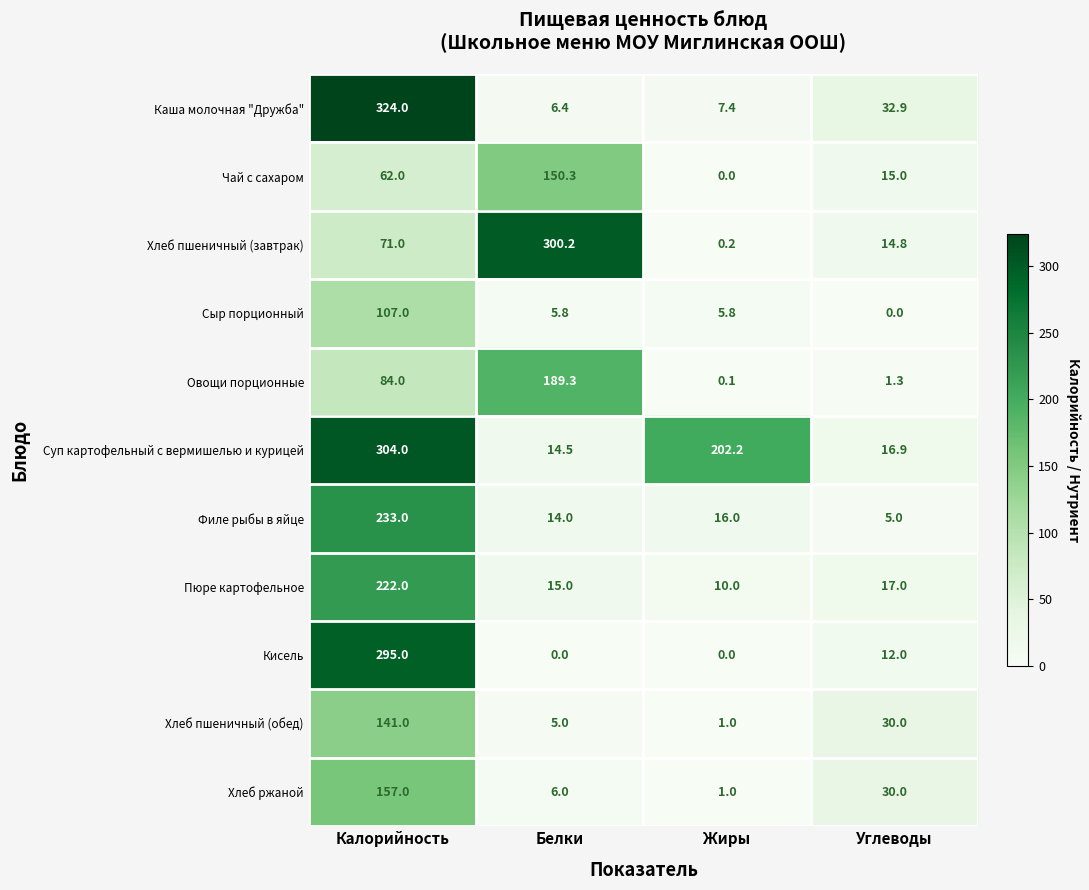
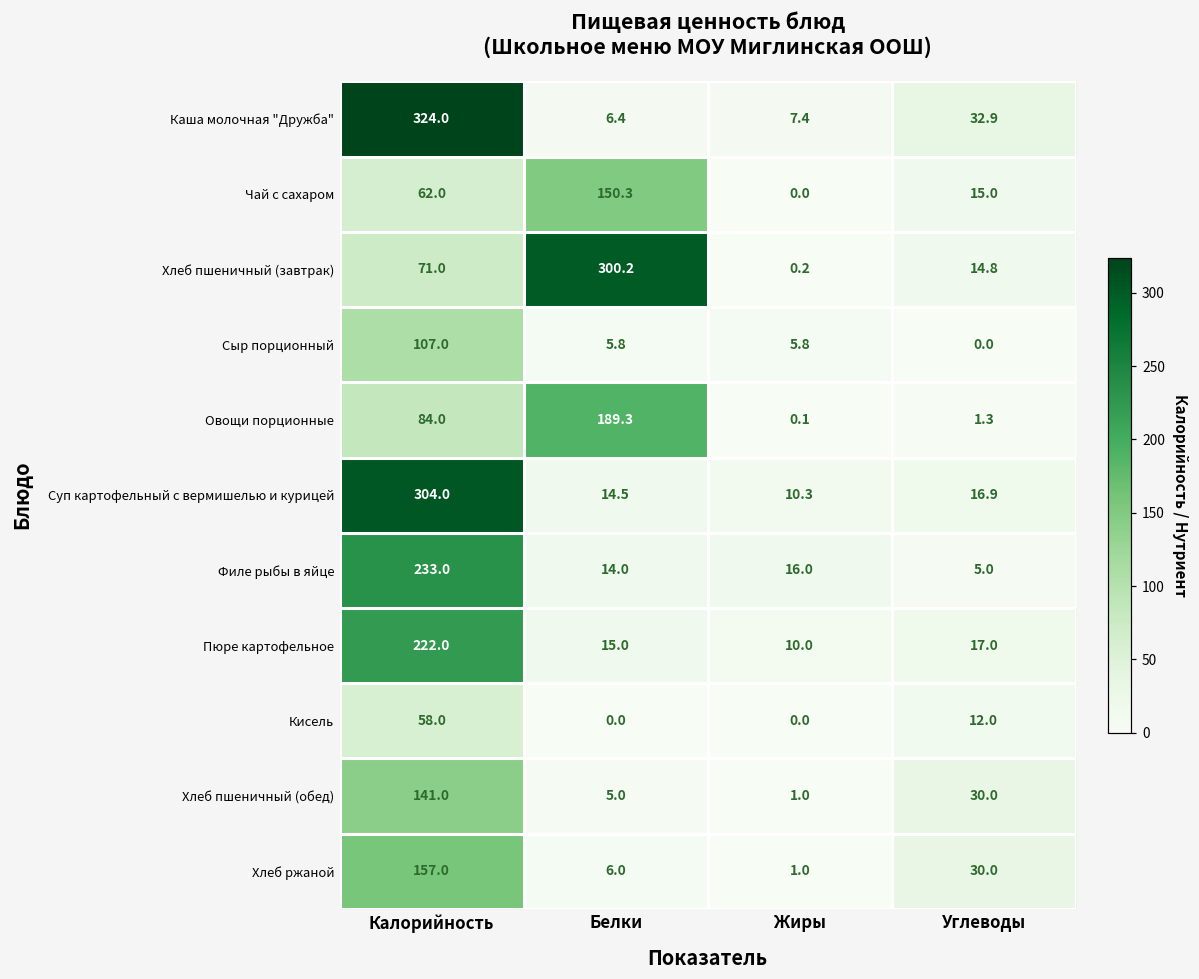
  {
    "Каша молочная \"Дружба\"": {
      "Калорийность": 324.0,
      "Белки": 6.4,
      "Жиры": 7.4,
      "Углеводы": 32.9
    },
    "Чай с сахаром": {
      "Калорийность": 62.0,
      "Белки": 150.3,
      "Жиры": 0.0,
      "Углеводы": 15.0
    },
    "Хлеб пшеничный (завтрак)": {
      "Калорийность": 71.0,
      "Белки": 300.2,
      "Жиры": 0.2,
      "Углеводы": 14.8
    },
    "Сыр порционный": {
      "Калорийность": 107.0,
      "Белки": 5.8,
      "Жиры": 5.8,
      "Углеводы": 0.0
    },
    "Овощи порционные": {
      "Калорийность": 84.0,
      "Белки": 189.3,
      "Жиры": 0.1,
      "Углеводы": 1.3
    },
    "Суп картофельный с вермишелью и курицей": {
      "Калорийность": 304.0,
      "Белки": 14.5,
-     "Жиры": 202.2,
+     "Жиры": 10.3,
      "Углеводы": 16.9
    },
    "Филе рыбы в яйце": {
      "Калорийность": 233.0,
      "Белки": 14.0,
      "Жиры": 16.0,
      "Углеводы": 5.0
    },
    "Пюре картофельное": {
      "Калорийность": 222.0,
      "Белки": 15.0,
      "Жиры": 10.0,
      "Углеводы": 17.0
    },
    "Кисель": {
-     "Калорийность": 295.0,
+     "Калорийность": 58.0,
      "Белки": 0.0,
      "Жиры": 0.0,
      "Углеводы": 12.0
    },
    "Хлеб пшеничный (обед)": {
      "Калорийность": 141.0,
      "Белки": 5.0,
      "Жиры": 1.0,
      "Углеводы": 30.0
    },
    "Хлеб ржаной": {
      "Калорийность": 157.0,
      "Белки": 6.0,
      "Жиры": 1.0,
      "Углеводы": 30.0
    }
  }
